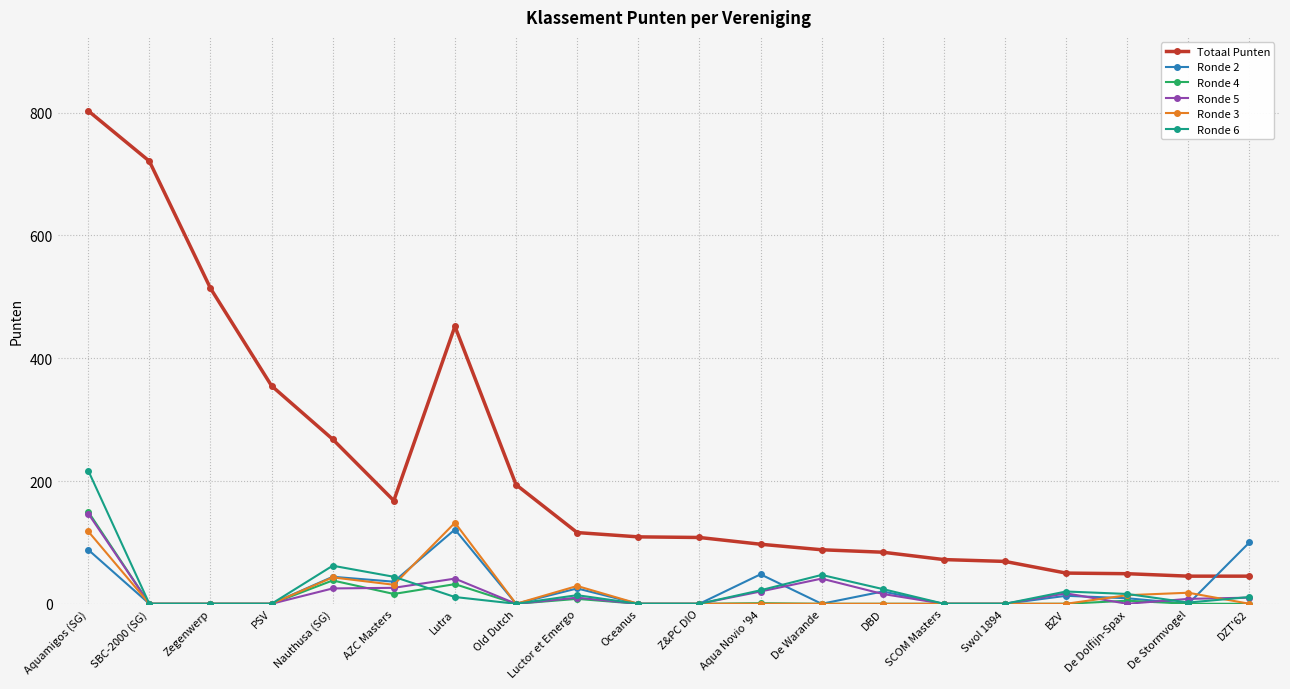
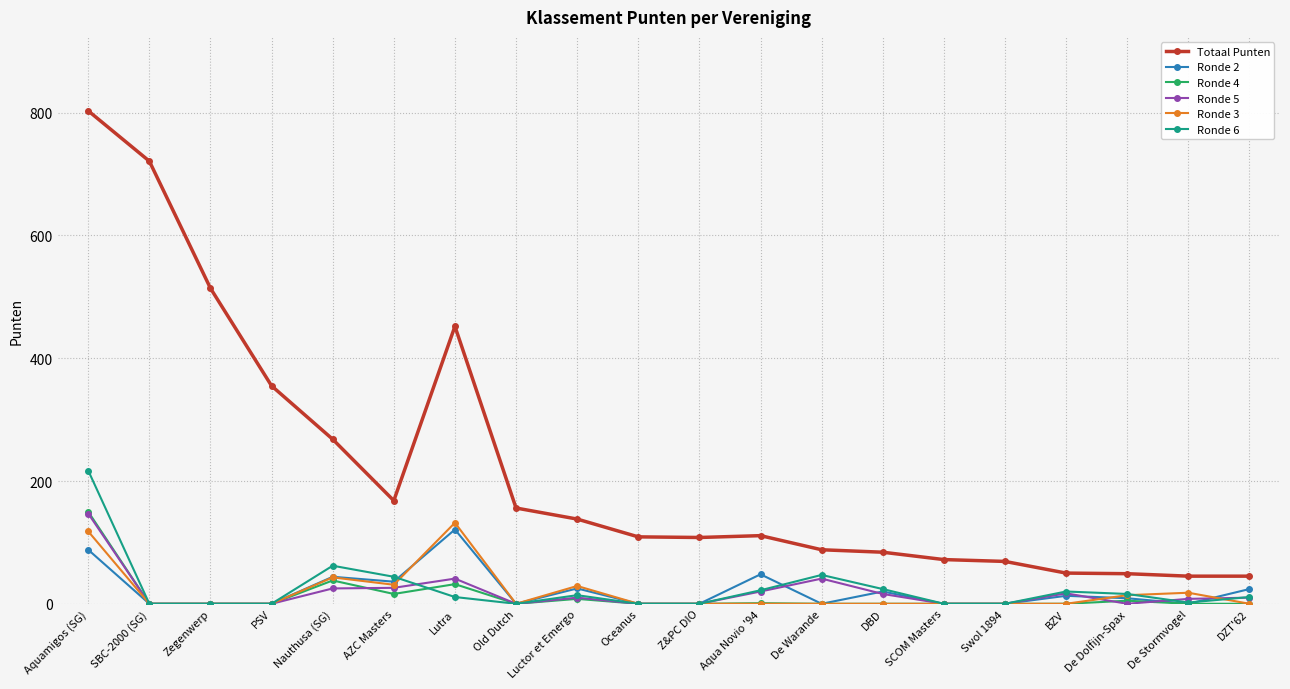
  {
    "Totaal Punten": {
      "Aquamigos (SG)": 800,
      "SBC-2000 (SG)": 720,
      "Zegenwerp": 510,
      "PSV": 360,
      "Nauthusa (SG)": 270,
      "AZC Masters": 170,
      "Lutra": 450,
-     "Old Dutch": 190,
-     "Luctor et Emergo": 120,
+     "Old Dutch": 160,
+     "Luctor et Emergo": 140,
      "Oceanus": 110,
      "Z&PC DIO": 110,
-     "Aqua Novio '94": 100,
+     "Aqua Novio '94": 110,
      "De Warande": 90,
      "DBD": 80,
      "SCOM Masters": 70,
      "Swol 1894": 70,
      "BZV": 50,
      "De Dolfijn-Spax": 50,
      "De Stormvogel": 50,
      "DZT'62": 50
    },
    "Ronde 2": {
      "Aquamigos (SG)": 90,
      "AZC Masters": 40,
      "Lutra": 120,
      "Aqua Novio '94": 50,
-     "DZT'62": 100
+     "DZT'62": 20
    },
    "Ronde 5": {
      "Nauthusa (SG)": 30,
      "AZC Masters": 30,
      "Lutra": 40,
      "De Warande": 40,
      "De Dolfijn-Spax": 0,
      "De Stormvogel": 10
    },
    "Ronde 3": {
      "Aquamigos (SG)": 120,
      "AZC Masters": 30,
      "Lutra": 130,
      "De Stormvogel": 20
    }
  }
